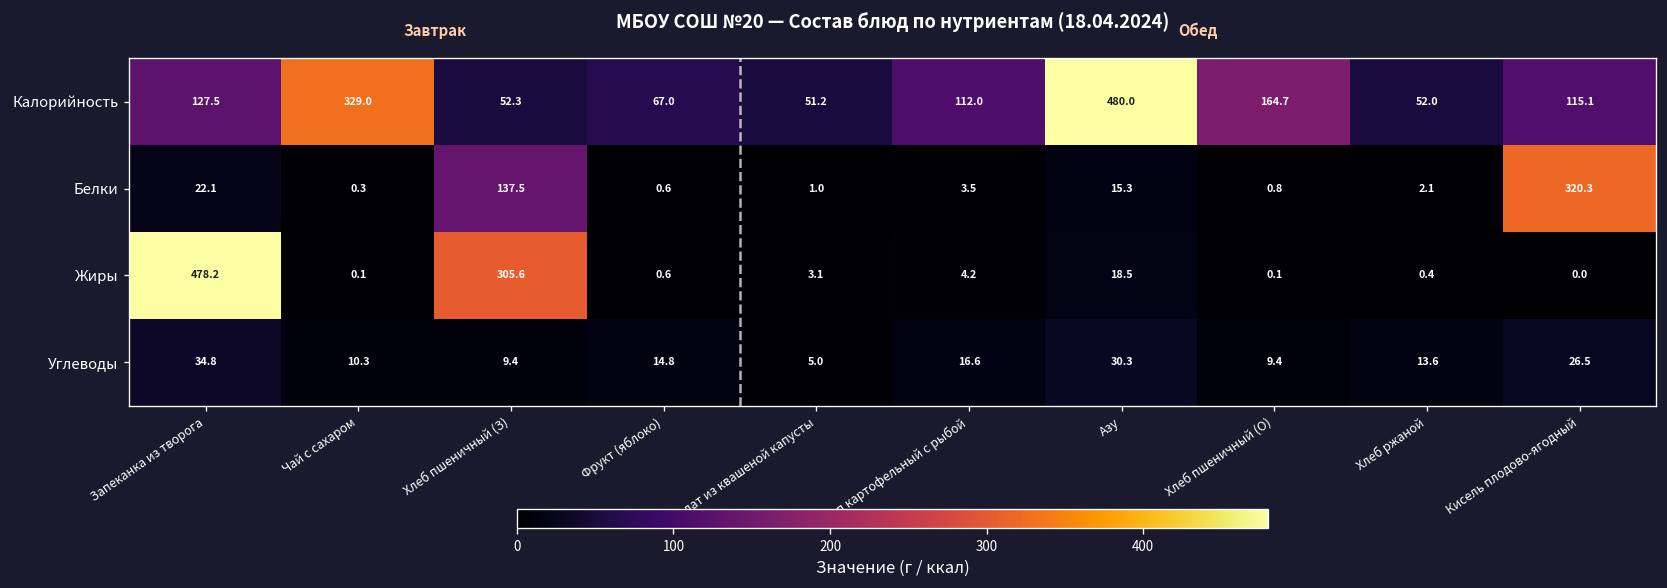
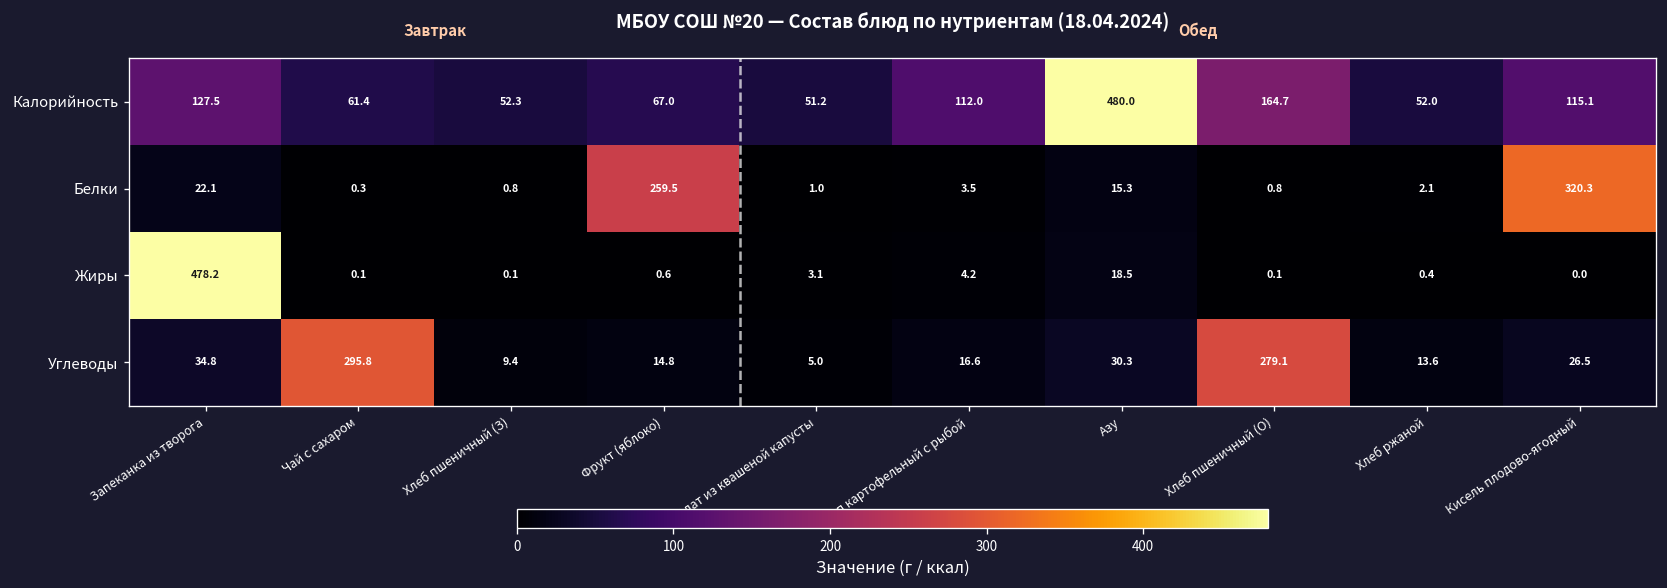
  {
    "Калорийность": {
      "Запеканка из творога": 127.5,
-     "Чай с сахаром": 329.0,
+     "Чай с сахаром": 61.4,
      "Хлеб пшеничный (З)": 52.3,
      "Фрукт (яблоко)": 67.0,
      "Салат из квашеной капусты": 51.2,
      "Суп картофельный с рыбой": 112.0,
      "Азу": 480.0,
      "Хлеб пшеничный (О)": 164.7,
      "Хлеб ржаной": 52.0,
      "Кисель плодово-ягодный": 115.1
    },
    "Белки": {
      "Запеканка из творога": 22.1,
      "Чай с сахаром": 0.3,
-     "Хлеб пшеничный (З)": 137.5,
-     "Фрукт (яблоко)": 0.6,
+     "Хлеб пшеничный (З)": 0.8,
+     "Фрукт (яблоко)": 259.5,
      "Салат из квашеной капусты": 1.0,
      "Суп картофельный с рыбой": 3.5,
      "Азу": 15.3,
      "Хлеб пшеничный (О)": 0.8,
      "Хлеб ржаной": 2.1,
      "Кисель плодово-ягодный": 320.3
    },
    "Жиры": {
      "Запеканка из творога": 478.2,
      "Чай с сахаром": 0.1,
-     "Хлеб пшеничный (З)": 305.6,
+     "Хлеб пшеничный (З)": 0.1,
      "Фрукт (яблоко)": 0.6,
      "Салат из квашеной капусты": 3.1,
      "Суп картофельный с рыбой": 4.2,
      "Азу": 18.5,
      "Хлеб пшеничный (О)": 0.1,
      "Хлеб ржаной": 0.4,
      "Кисель плодово-ягодный": 0.0
    },
    "Углеводы": {
      "Запеканка из творога": 34.8,
-     "Чай с сахаром": 10.3,
+     "Чай с сахаром": 295.8,
      "Хлеб пшеничный (З)": 9.4,
      "Фрукт (яблоко)": 14.8,
      "Салат из квашеной капусты": 5.0,
      "Суп картофельный с рыбой": 16.6,
      "Азу": 30.3,
-     "Хлеб пшеничный (О)": 9.4,
+     "Хлеб пшеничный (О)": 279.1,
      "Хлеб ржаной": 13.6,
      "Кисель плодово-ягодный": 26.5
    }
  }
